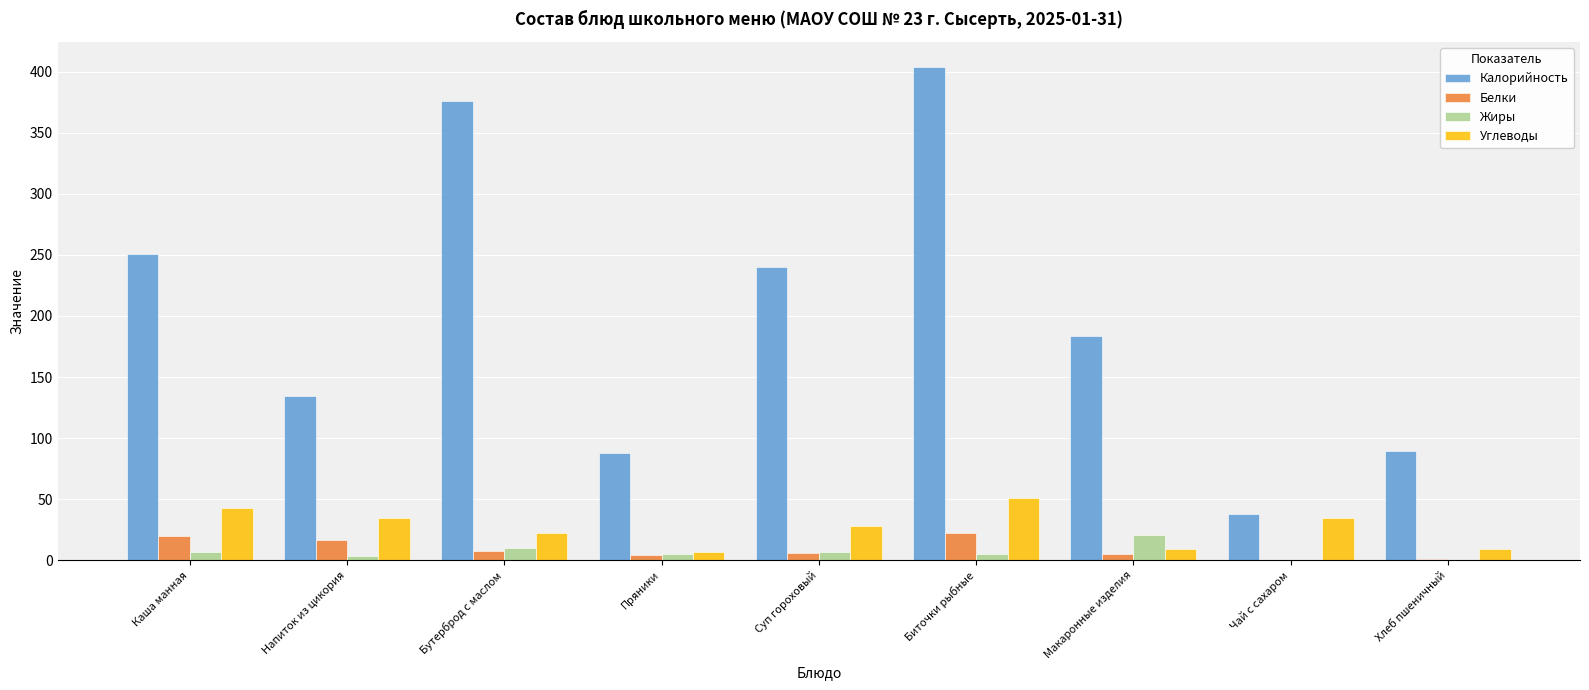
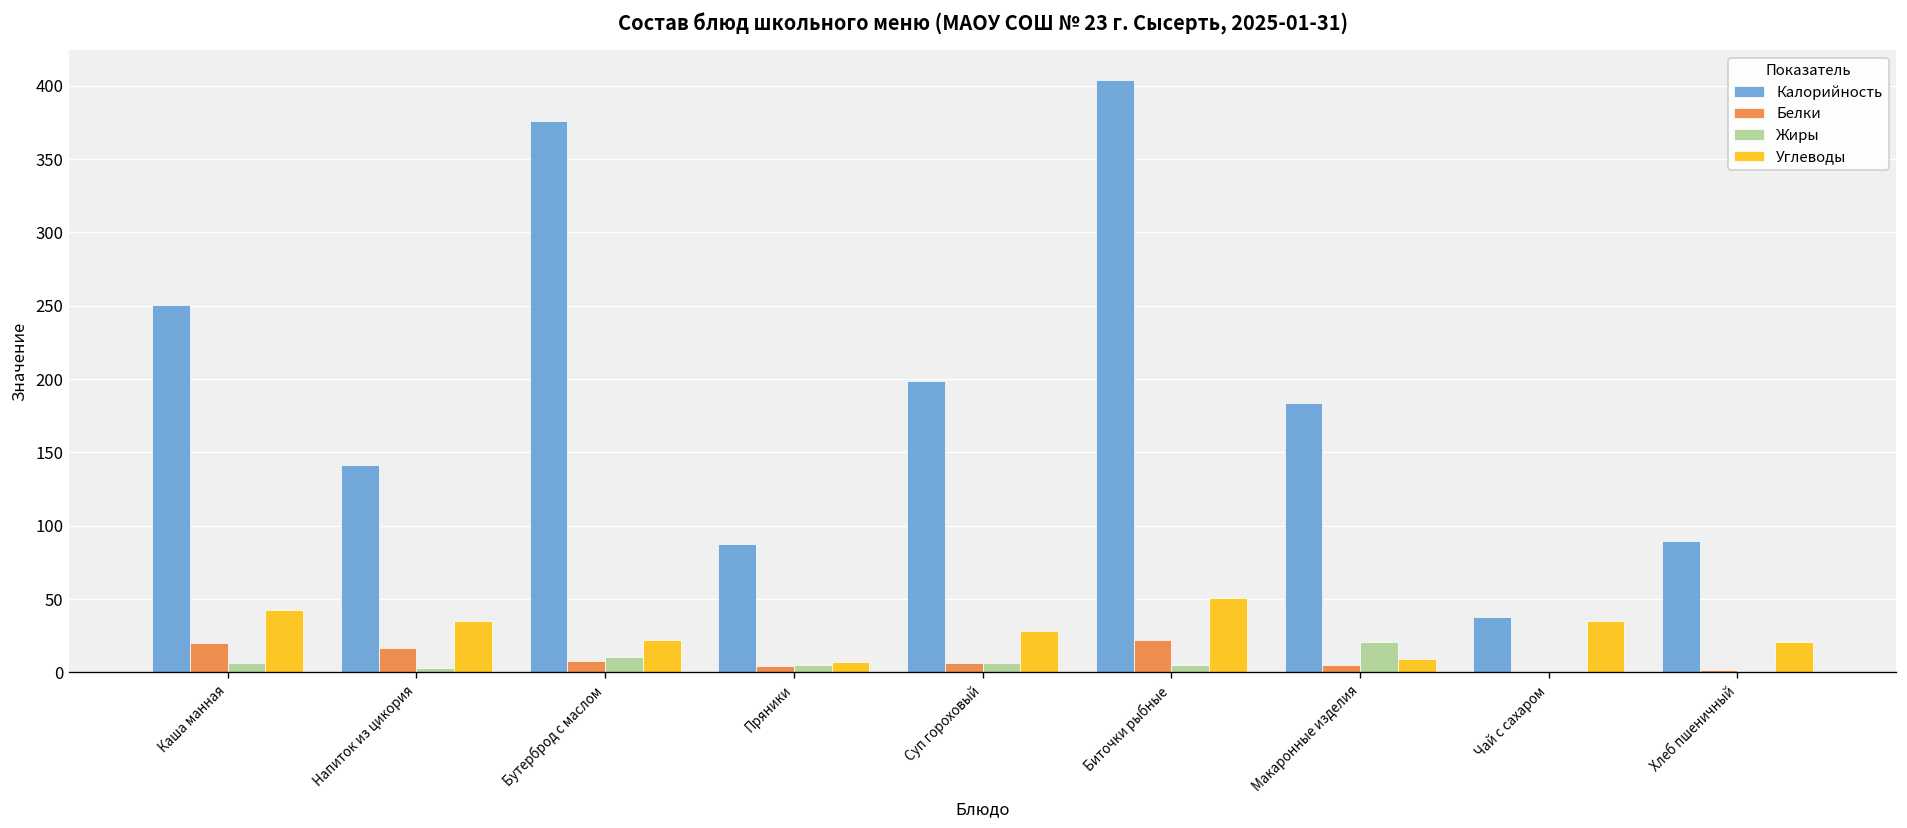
  {
    "Калорийность": {
      "Каша манная": 250,
-     "Напиток из цикория": 135,
+     "Напиток из цикория": 142,
      "Бутерброд с маслом": 376,
      "Пряники": 88,
-     "Суп гороховый": 240,
+     "Суп гороховый": 199,
      "Биточки рыбные": 404,
      "Макаронные изделия": 184,
      "Чай с сахаром": 38,
      "Хлеб пшеничный": 90
    },
    "Белки": {
      "Каша манная": 20,
      "Напиток из цикория": 17,
      "Бутерброд с маслом": 8,
      "Пряники": 4,
      "Суп гороховый": 6,
      "Биточки рыбные": 22,
      "Макаронные изделия": 5
    },
    "Жиры": {
      "Каша манная": 7,
      "Напиток из цикория": 3,
      "Бутерброд с маслом": 10,
      "Пряники": 5,
      "Суп гороховый": 7,
      "Биточки рыбные": 5,
      "Макаронные изделия": 20
    },
    "Углеводы": {
      "Каша манная": 42,
      "Напиток из цикория": 35,
      "Бутерброд с маслом": 22,
      "Пряники": 7,
      "Суп гороховый": 28,
      "Биточки рыбные": 51,
      "Макаронные изделия": 9,
      "Чай с сахаром": 35,
-     "Хлеб пшеничный": 9
+     "Хлеб пшеничный": 21
    }
  }
